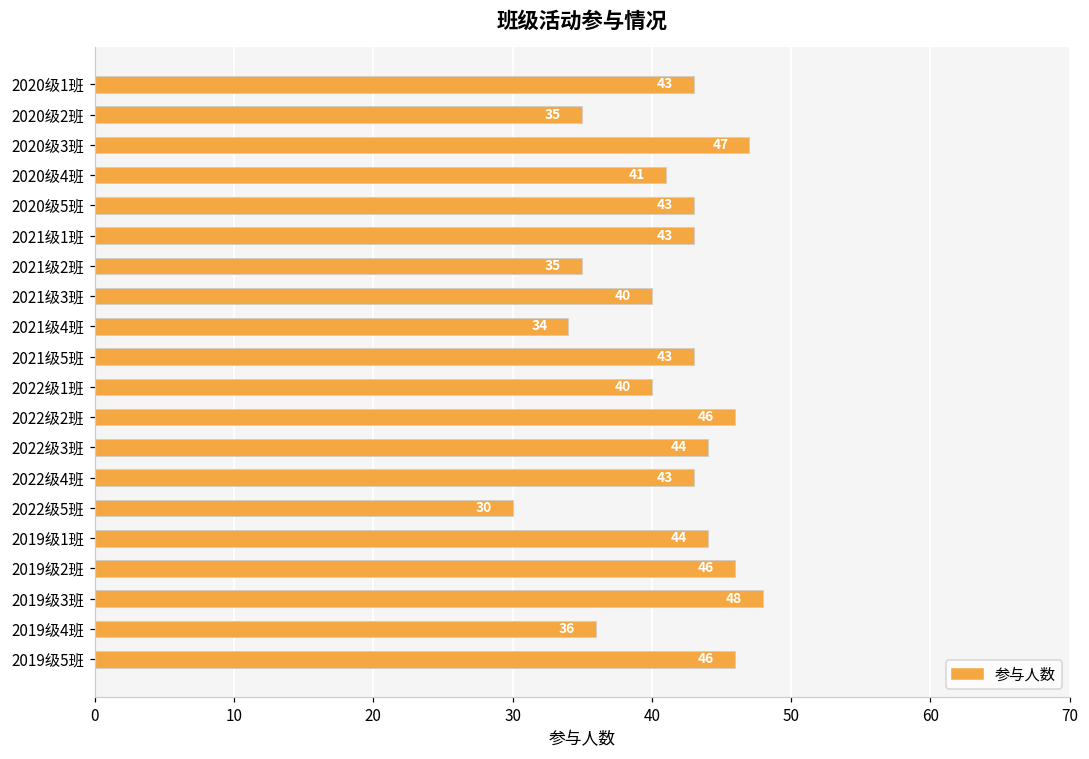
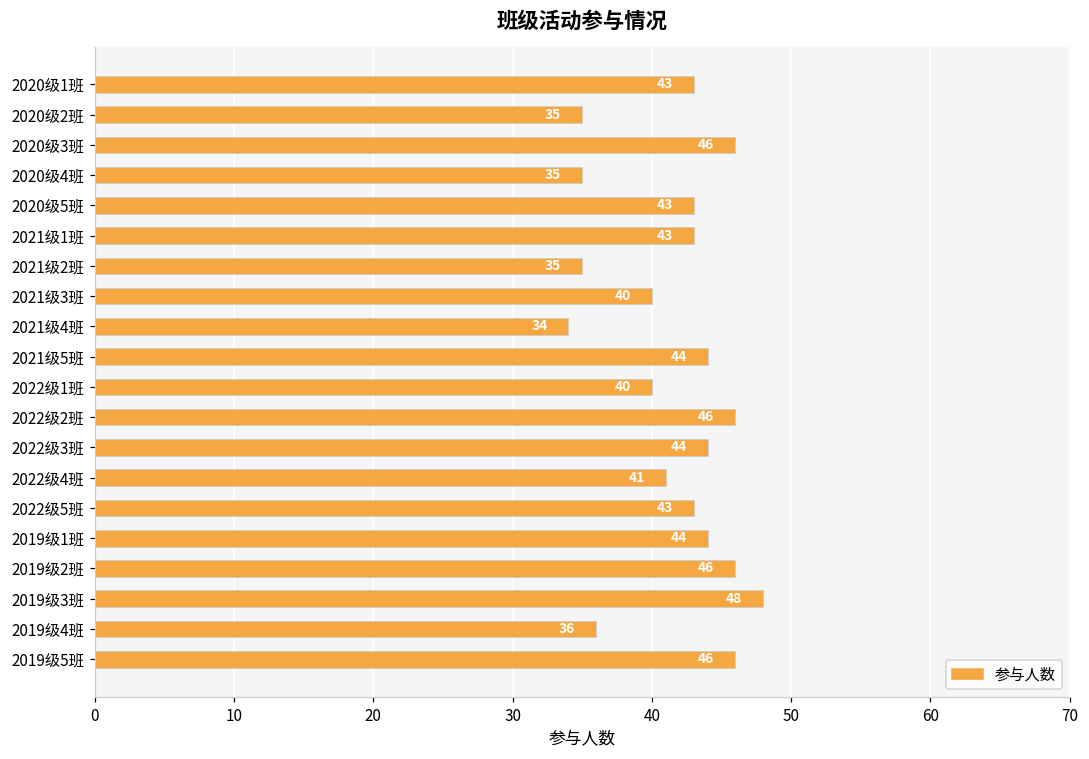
  {
    "2020级1班": 43,
    "2020级2班": 35,
-   "2020级3班": 47,
-   "2020级4班": 41,
+   "2020级3班": 46,
+   "2020级4班": 35,
    "2020级5班": 43,
    "2021级1班": 43,
    "2021级2班": 35,
    "2021级3班": 40,
    "2021级4班": 34,
-   "2021级5班": 43,
+   "2021级5班": 44,
    "2022级1班": 40,
    "2022级2班": 46,
    "2022级3班": 44,
-   "2022级4班": 43,
-   "2022级5班": 30,
+   "2022级4班": 41,
+   "2022级5班": 43,
    "2019级1班": 44,
    "2019级2班": 46,
    "2019级3班": 48,
    "2019级4班": 36,
    "2019级5班": 46
  }
